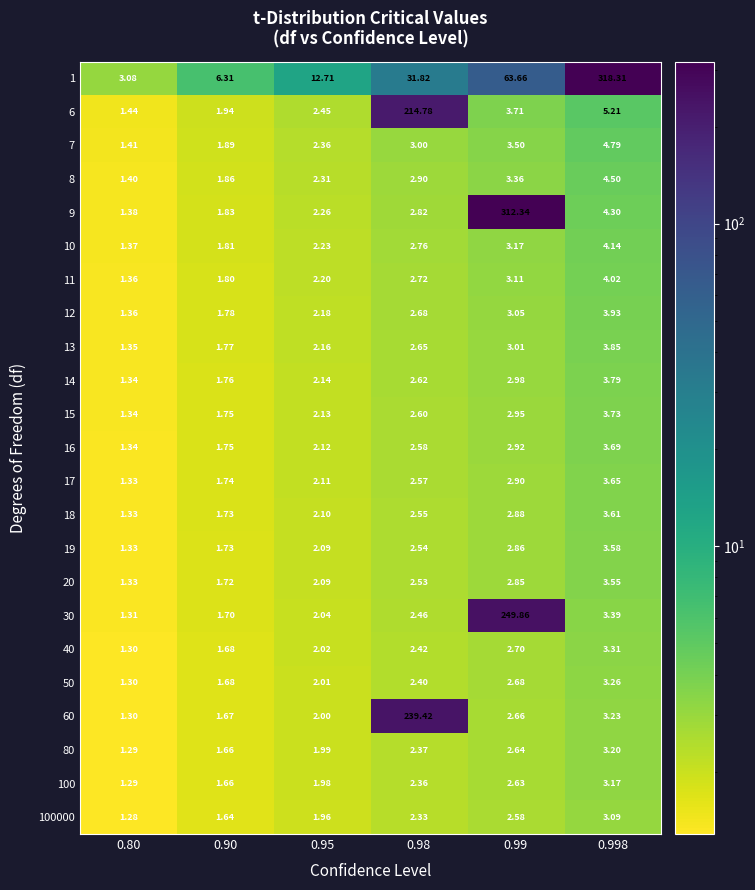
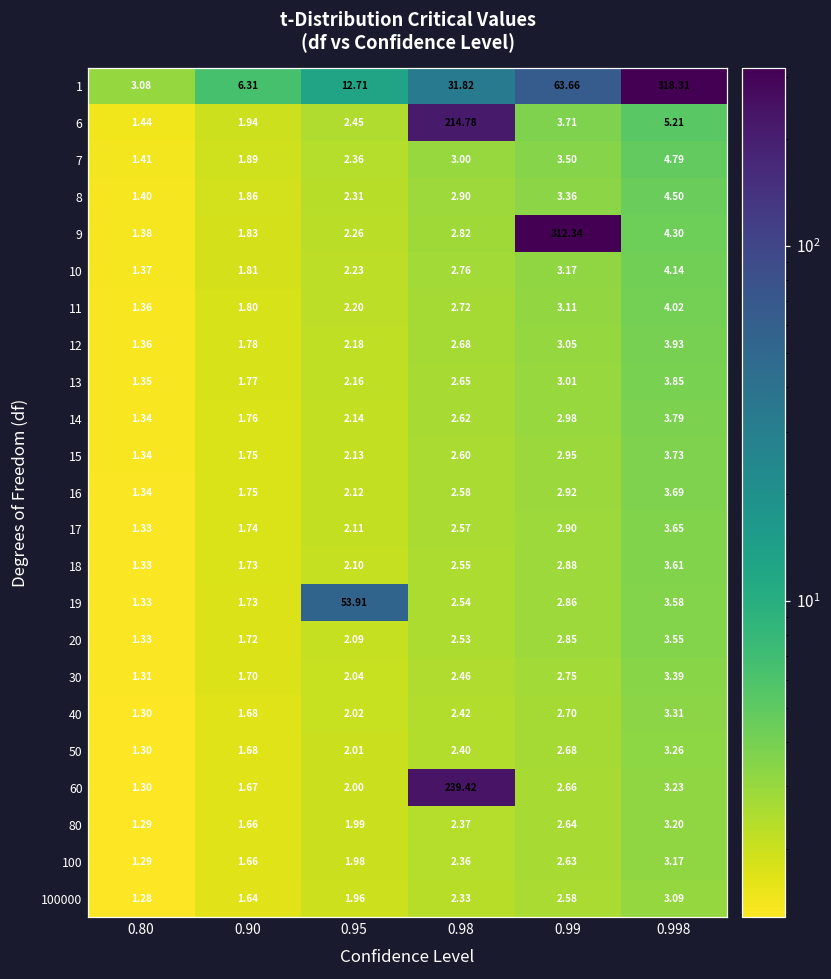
  {
    "1": {
      "0.80": 3.08,
      "0.90": 6.31,
      "0.95": 12.71,
      "0.98": 31.82,
      "0.99": 63.66,
      "0.998": 318.31
    },
    "6": {
      "0.80": 1.44,
      "0.90": 1.94,
      "0.95": 2.45,
      "0.98": 214.78,
      "0.99": 3.71,
      "0.998": 5.21
    },
    "7": {
      "0.80": 1.41,
      "0.90": 1.89,
      "0.95": 2.36,
      "0.98": 3.00,
      "0.99": 3.50,
      "0.998": 4.79
    },
    "8": {
      "0.80": 1.40,
      "0.90": 1.86,
      "0.95": 2.31,
      "0.98": 2.90,
      "0.99": 3.36,
      "0.998": 4.50
    },
    "9": {
      "0.80": 1.38,
      "0.90": 1.83,
      "0.95": 2.26,
      "0.98": 2.82,
      "0.99": 312.34,
      "0.998": 4.30
    },
    "10": {
      "0.80": 1.37,
      "0.90": 1.81,
      "0.95": 2.23,
      "0.98": 2.76,
      "0.99": 3.17,
      "0.998": 4.14
    },
    "11": {
      "0.80": 1.36,
      "0.90": 1.80,
      "0.95": 2.20,
      "0.98": 2.72,
      "0.99": 3.11,
      "0.998": 4.02
    },
    "12": {
      "0.80": 1.36,
      "0.90": 1.78,
      "0.95": 2.18,
      "0.98": 2.68,
      "0.99": 3.05,
      "0.998": 3.93
    },
    "13": {
      "0.80": 1.35,
      "0.90": 1.77,
      "0.95": 2.16,
      "0.98": 2.65,
      "0.99": 3.01,
      "0.998": 3.85
    },
    "14": {
      "0.80": 1.34,
      "0.90": 1.76,
      "0.95": 2.14,
      "0.98": 2.62,
      "0.99": 2.98,
      "0.998": 3.79
    },
    "15": {
      "0.80": 1.34,
      "0.90": 1.75,
      "0.95": 2.13,
      "0.98": 2.60,
      "0.99": 2.95,
      "0.998": 3.73
    },
    "16": {
      "0.80": 1.34,
      "0.90": 1.75,
      "0.95": 2.12,
      "0.98": 2.58,
      "0.99": 2.92,
      "0.998": 3.69
    },
    "17": {
      "0.80": 1.33,
      "0.90": 1.74,
      "0.95": 2.11,
      "0.98": 2.57,
      "0.99": 2.90,
      "0.998": 3.65
    },
    "18": {
      "0.80": 1.33,
      "0.90": 1.73,
      "0.95": 2.10,
      "0.98": 2.55,
      "0.99": 2.88,
      "0.998": 3.61
    },
    "19": {
      "0.80": 1.33,
      "0.90": 1.73,
-     "0.95": 2.09,
+     "0.95": 53.91,
      "0.98": 2.54,
      "0.99": 2.86,
      "0.998": 3.58
    },
    "20": {
      "0.80": 1.33,
      "0.90": 1.72,
      "0.95": 2.09,
      "0.98": 2.53,
      "0.99": 2.85,
      "0.998": 3.55
    },
    "30": {
      "0.80": 1.31,
      "0.90": 1.70,
      "0.95": 2.04,
      "0.98": 2.46,
-     "0.99": 249.86,
+     "0.99": 2.75,
      "0.998": 3.39
    },
    "40": {
      "0.80": 1.30,
      "0.90": 1.68,
      "0.95": 2.02,
      "0.98": 2.42,
      "0.99": 2.70,
      "0.998": 3.31
    },
    "50": {
      "0.80": 1.30,
      "0.90": 1.68,
      "0.95": 2.01,
      "0.98": 2.40,
      "0.99": 2.68,
      "0.998": 3.26
    },
    "60": {
      "0.80": 1.30,
      "0.90": 1.67,
      "0.95": 2.00,
      "0.98": 239.42,
      "0.99": 2.66,
      "0.998": 3.23
    },
    "80": {
      "0.80": 1.29,
      "0.90": 1.66,
      "0.95": 1.99,
      "0.98": 2.37,
      "0.99": 2.64,
      "0.998": 3.20
    },
    "100": {
      "0.80": 1.29,
      "0.90": 1.66,
      "0.95": 1.98,
      "0.98": 2.36,
      "0.99": 2.63,
      "0.998": 3.17
    },
    "100000": {
      "0.80": 1.28,
      "0.90": 1.64,
      "0.95": 1.96,
      "0.98": 2.33,
      "0.99": 2.58,
      "0.998": 3.09
    }
  }
